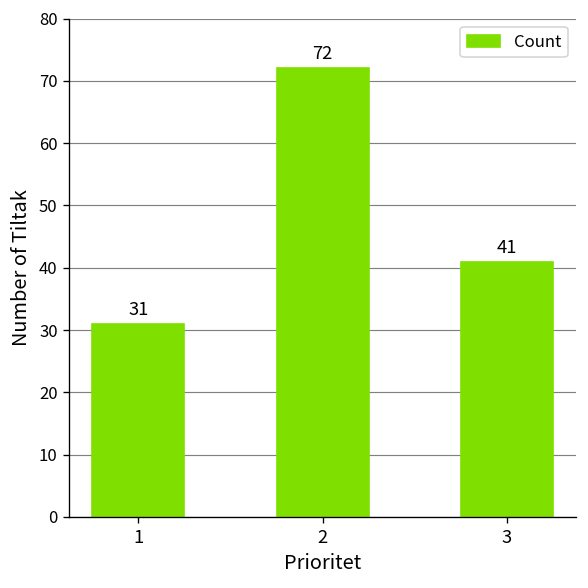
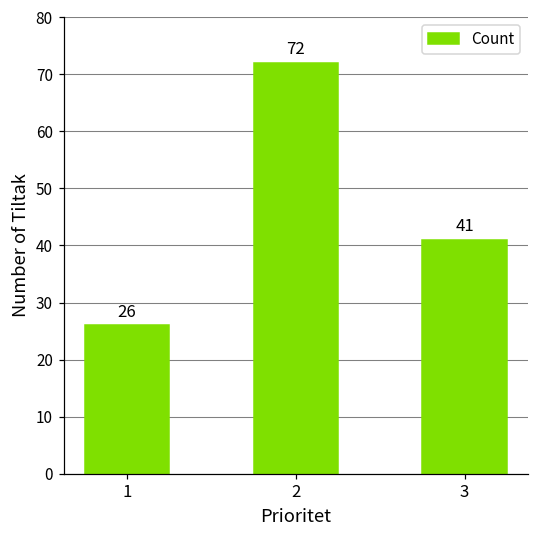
  {
-   "1": 31,
+   "1": 26,
    "2": 72,
    "3": 41
  }
